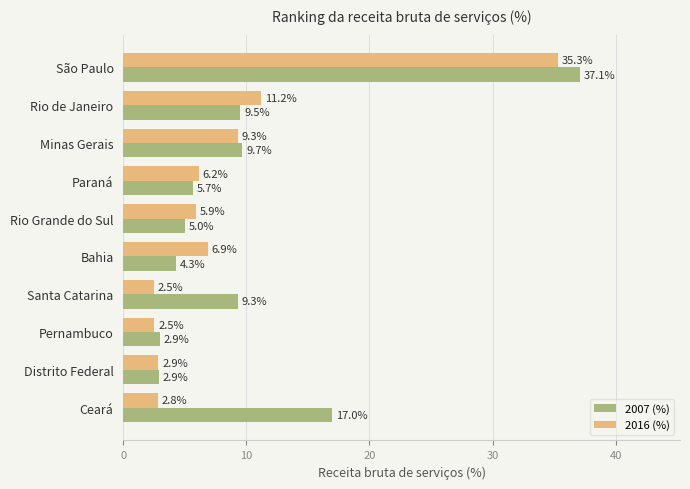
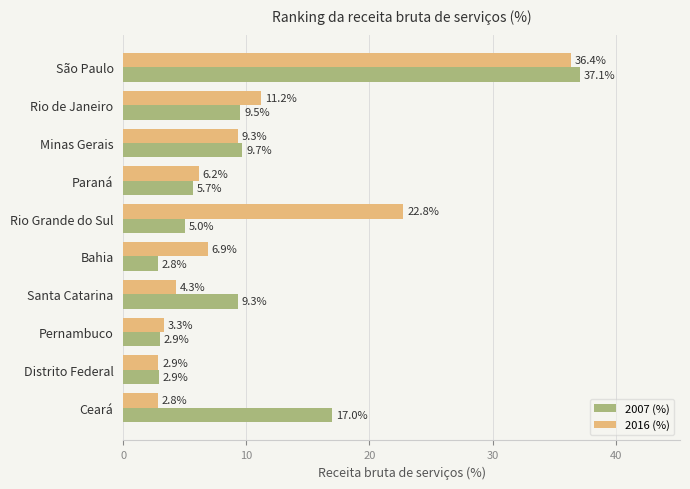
  {
    "2007 (%)": {
      "São Paulo": "37.1%",
      "Rio de Janeiro": "9.5%",
      "Minas Gerais": "9.7%",
      "Paraná": "5.7%",
      "Rio Grande do Sul": "5.0%",
-     "Bahia": "4.3%",
+     "Bahia": "2.8%",
      "Santa Catarina": "9.3%",
      "Pernambuco": "2.9%",
      "Distrito Federal": "2.9%",
      "Ceará": "17.0%"
    },
    "2016 (%)": {
-     "São Paulo": "35.3%",
+     "São Paulo": "36.4%",
      "Rio de Janeiro": "11.2%",
      "Minas Gerais": "9.3%",
      "Paraná": "6.2%",
-     "Rio Grande do Sul": "5.9%",
+     "Rio Grande do Sul": "22.8%",
      "Bahia": "6.9%",
-     "Santa Catarina": "2.5%",
-     "Pernambuco": "2.5%",
+     "Santa Catarina": "4.3%",
+     "Pernambuco": "3.3%",
      "Distrito Federal": "2.9%",
      "Ceará": "2.8%"
    }
  }
